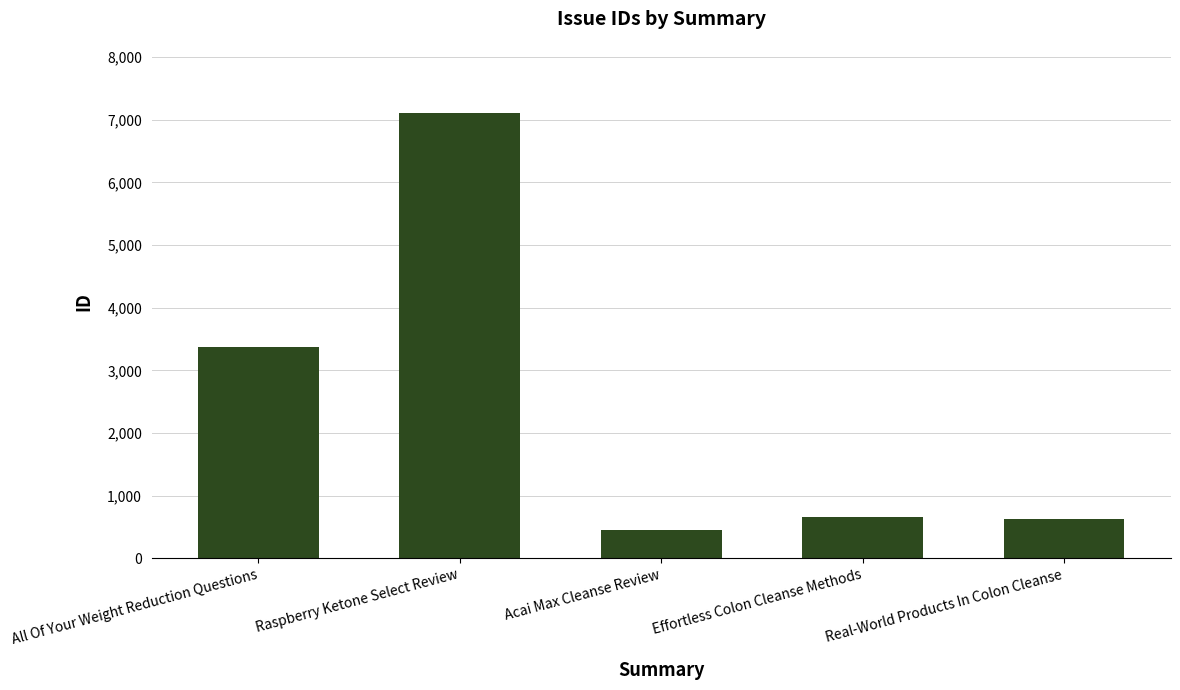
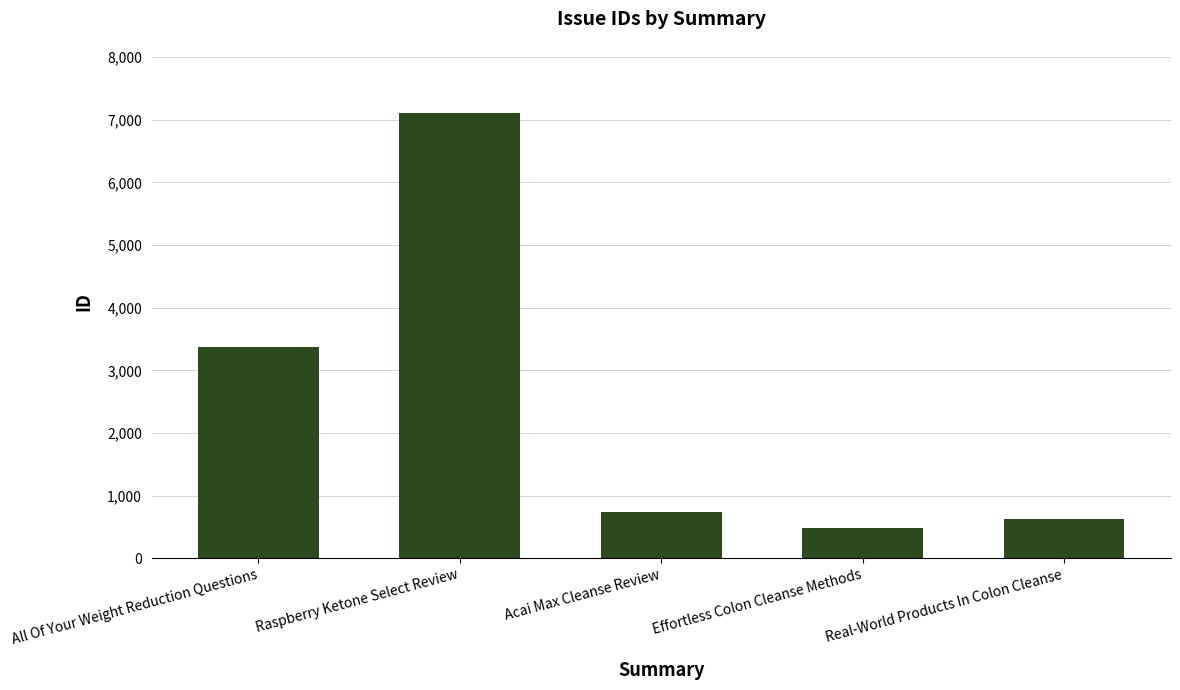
  {
    "All Of Your Weight Reduction Questions": "3,400",
    "Raspberry Ketone Select Review": "7,100",
-   "Acai Max Cleanse Review": "400",
-   "Effortless Colon Cleanse Methods": "700",
+   "Acai Max Cleanse Review": "700",
+   "Effortless Colon Cleanse Methods": "500",
    "Real-World Products In Colon Cleanse": "600"
  }
